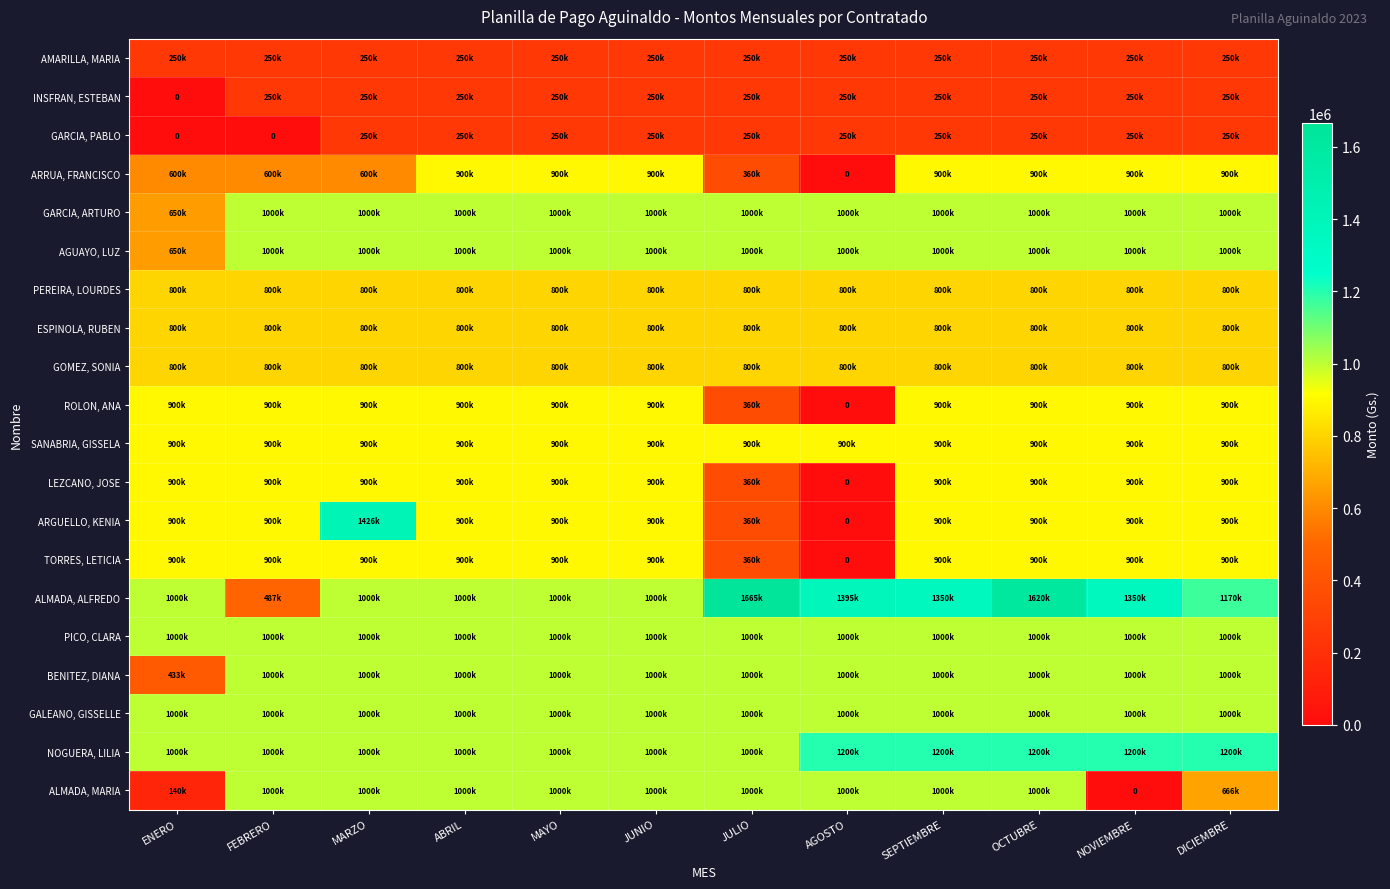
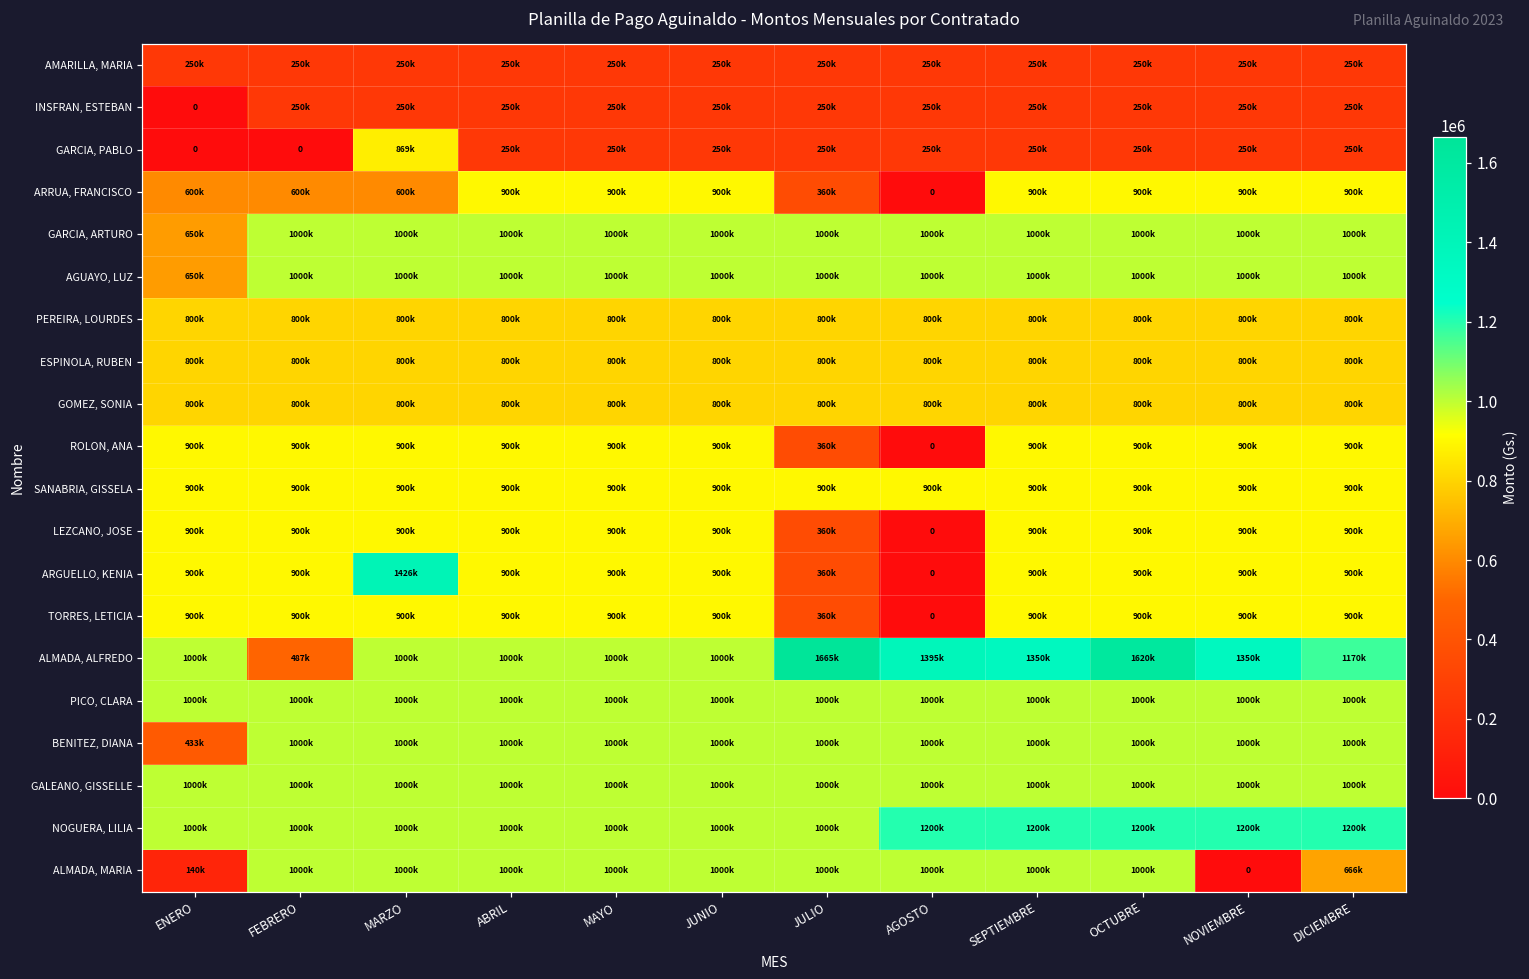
  {
    "GARCIA, PABLO": {
      "ENERO": "0",
      "FEBRERO": "0",
-     "MARZO": "250k",
+     "MARZO": "869k",
      "ABRIL": "250k",
      "MAYO": "250k",
      "JUNIO": "250k",
      "JULIO": "250k",
      "AGOSTO": "250k",
      "SEPTIEMBRE": "250k",
      "OCTUBRE": "250k",
      "NOVIEMBRE": "250k",
      "DICIEMBRE": "250k"
    }
  }
